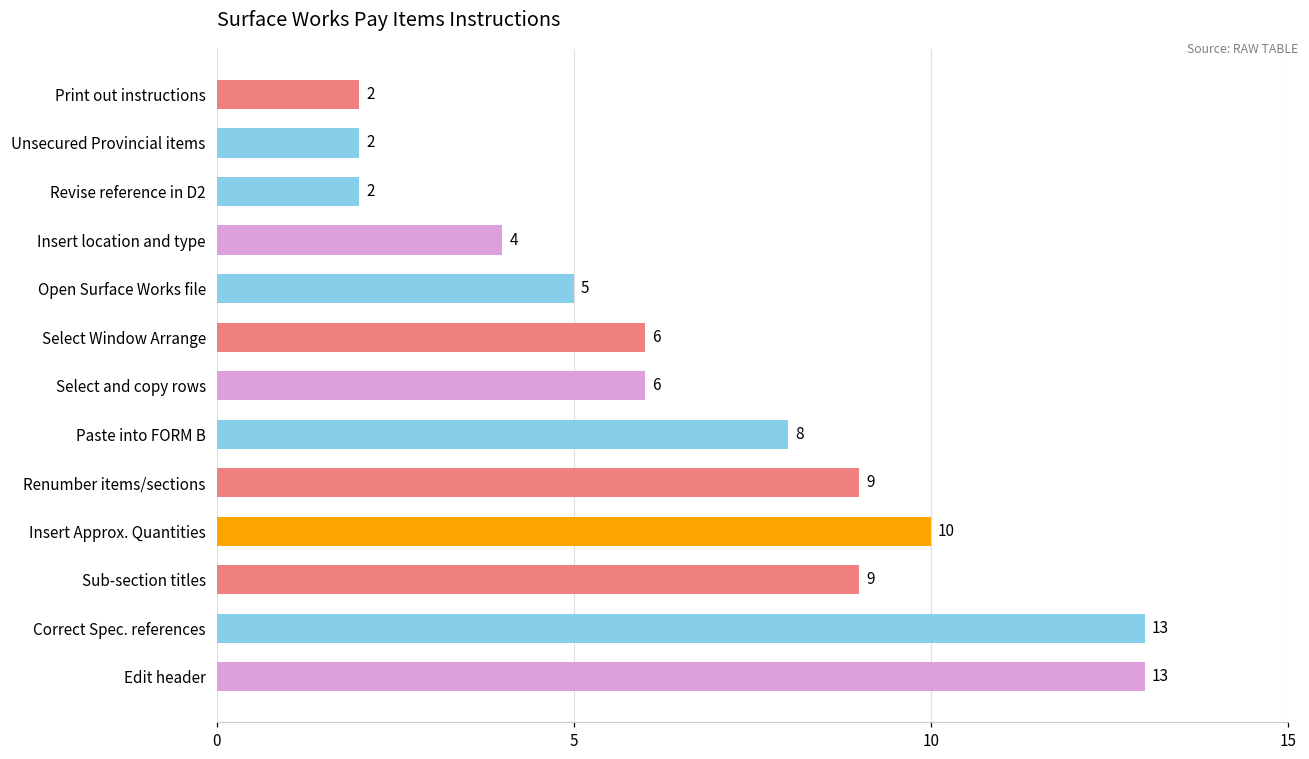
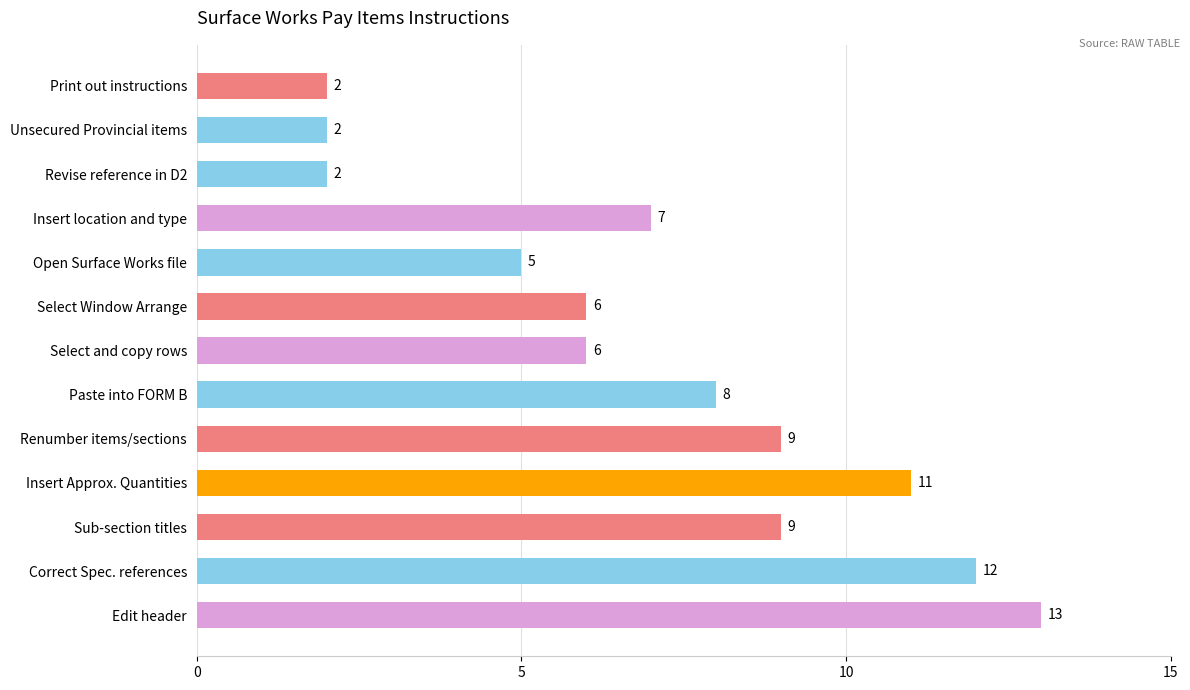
  {
    "Print out instructions": 2,
    "Unsecured Provincial items": 2,
    "Revise reference in D2": 2,
-   "Insert location and type": 4,
+   "Insert location and type": 7,
    "Open Surface Works file": 5,
    "Select Window Arrange": 6,
    "Select and copy rows": 6,
    "Paste into FORM B": 8,
    "Renumber items/sections": 9,
-   "Insert Approx. Quantities": 10,
+   "Insert Approx. Quantities": 11,
    "Sub-section titles": 9,
-   "Correct Spec. references": 13,
+   "Correct Spec. references": 12,
    "Edit header": 13
  }
